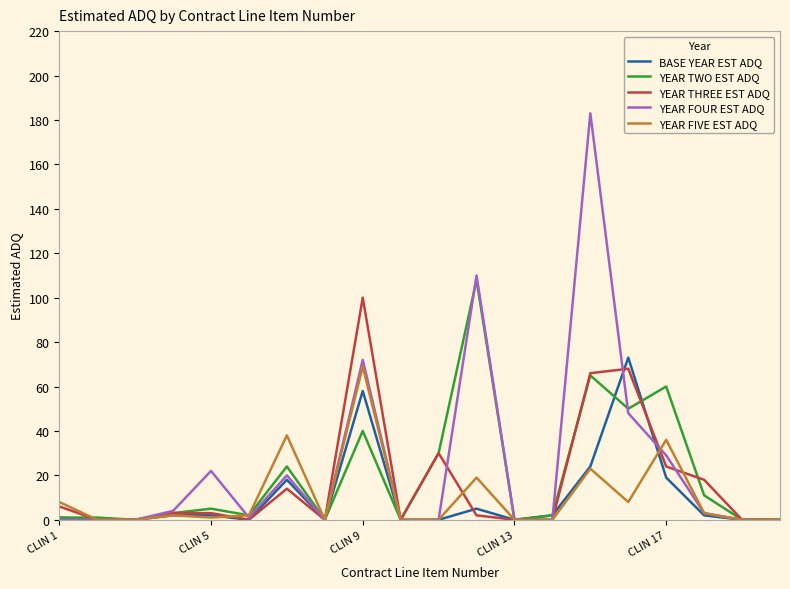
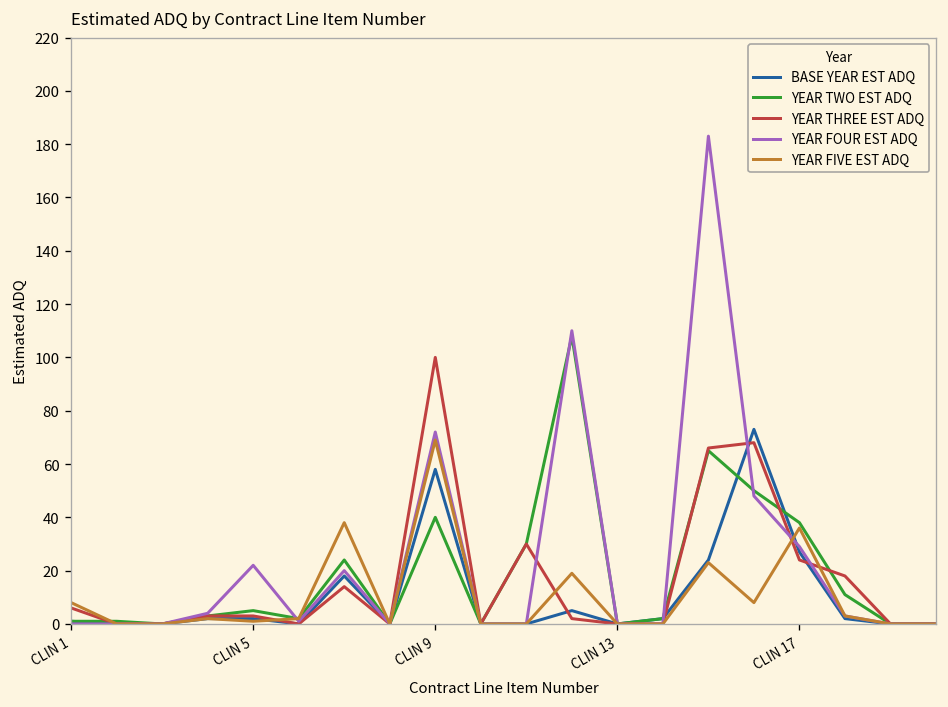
  {
    "BASE YEAR EST ADQ": {
      "CLIN 9": 58,
-     "CLIN 17": 19
+     "CLIN 17": 27
    },
    "YEAR TWO EST ADQ": {
      "CLIN 5": 5,
      "CLIN 9": 40,
-     "CLIN 17": 60
+     "CLIN 17": 38
    },
    "YEAR THREE EST ADQ": {
      "CLIN 1": 6,
      "CLIN 9": 100,
      "CLIN 17": 24
    },
    "YEAR FOUR EST ADQ": {
      "CLIN 5": 22,
      "CLIN 9": 72,
      "CLIN 17": 29
    },
    "YEAR FIVE EST ADQ": {
      "CLIN 1": 8,
      "CLIN 9": 69,
      "CLIN 17": 36
    }
  }
